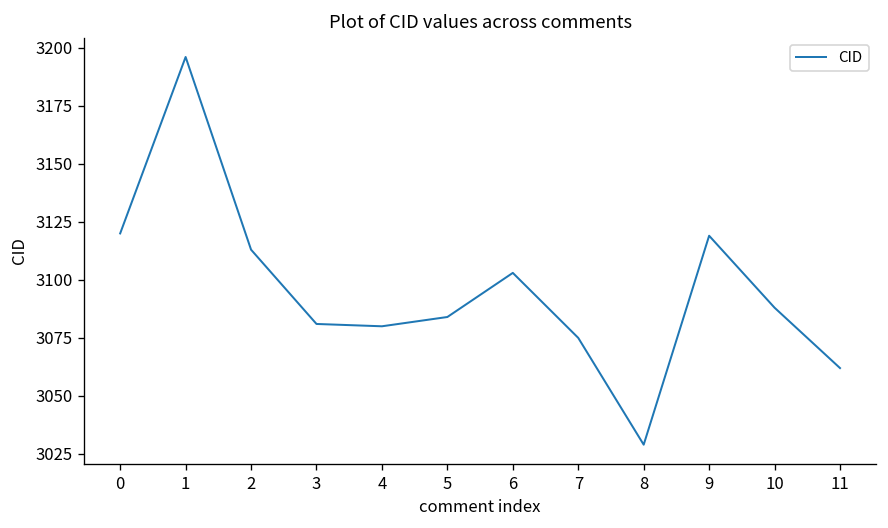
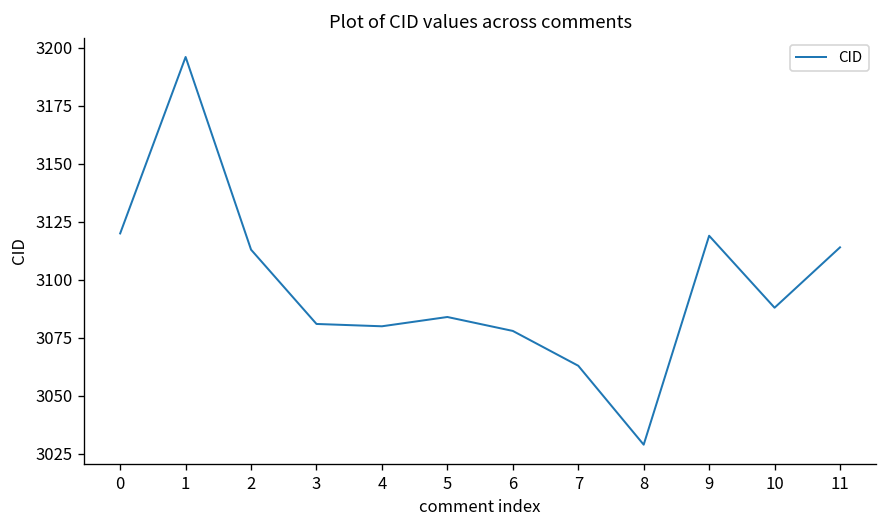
  {
    "0": 3120,
    "1": 3196,
    "2": 3113,
    "3": 3081,
    "4": 3080,
    "5": 3084,
-   "6": 3103,
-   "7": 3075,
+   "6": 3078,
+   "7": 3063,
    "8": 3029,
    "9": 3119,
    "10": 3088,
-   "11": 3062
+   "11": 3114
  }
